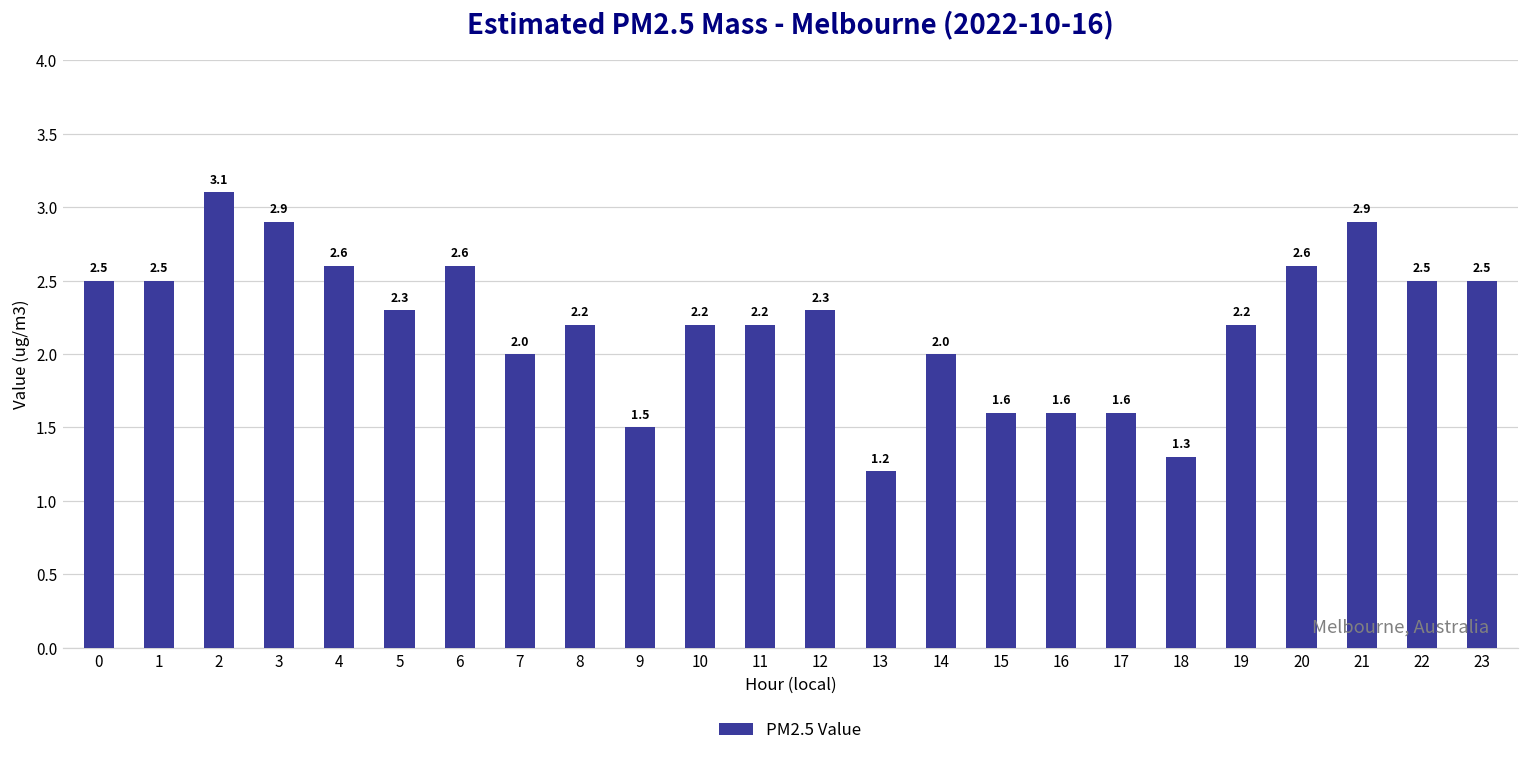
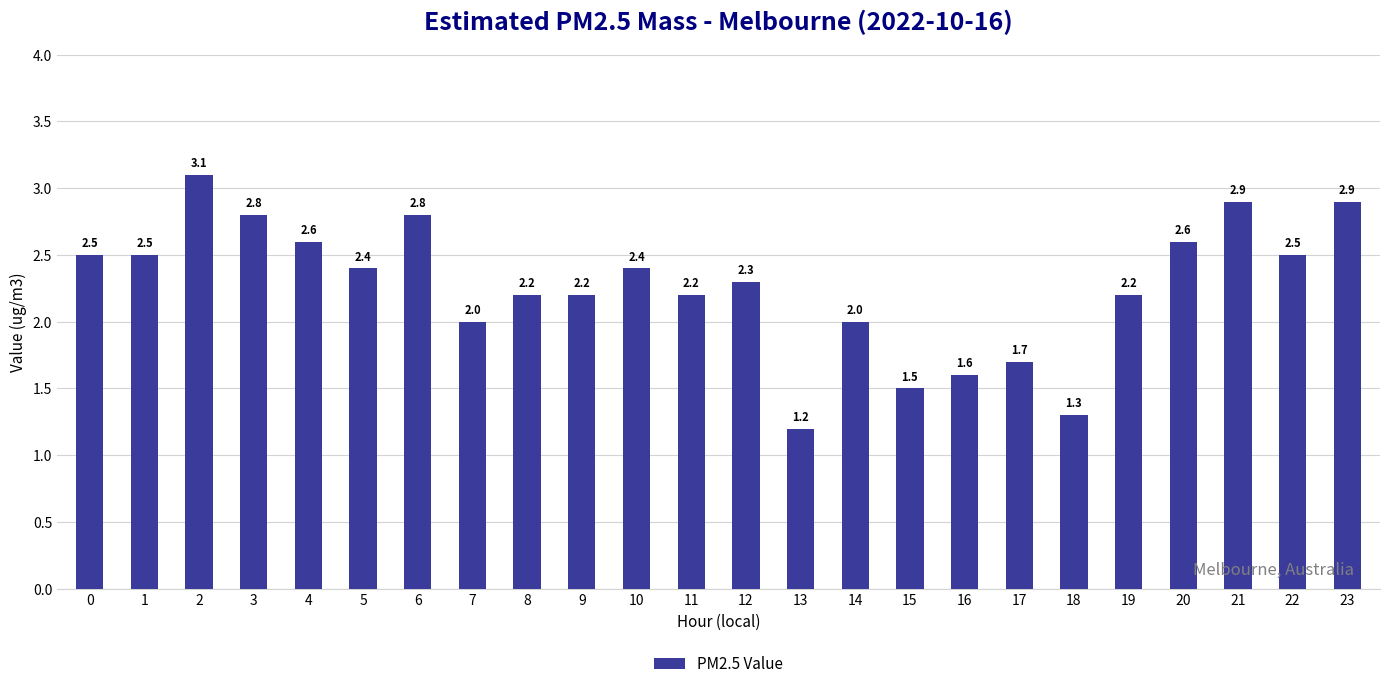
  {
    "0": 2.5,
    "1": 2.5,
    "2": 3.1,
-   "3": 2.9,
+   "3": 2.8,
    "4": 2.6,
-   "5": 2.3,
-   "6": 2.6,
+   "5": 2.4,
+   "6": 2.8,
    "7": 2.0,
    "8": 2.2,
-   "9": 1.5,
-   "10": 2.2,
+   "9": 2.2,
+   "10": 2.4,
    "11": 2.2,
    "12": 2.3,
    "13": 1.2,
    "14": 2.0,
-   "15": 1.6,
+   "15": 1.5,
    "16": 1.6,
-   "17": 1.6,
+   "17": 1.7,
    "18": 1.3,
    "19": 2.2,
    "20": 2.6,
    "21": 2.9,
    "22": 2.5,
-   "23": 2.5
+   "23": 2.9
  }
